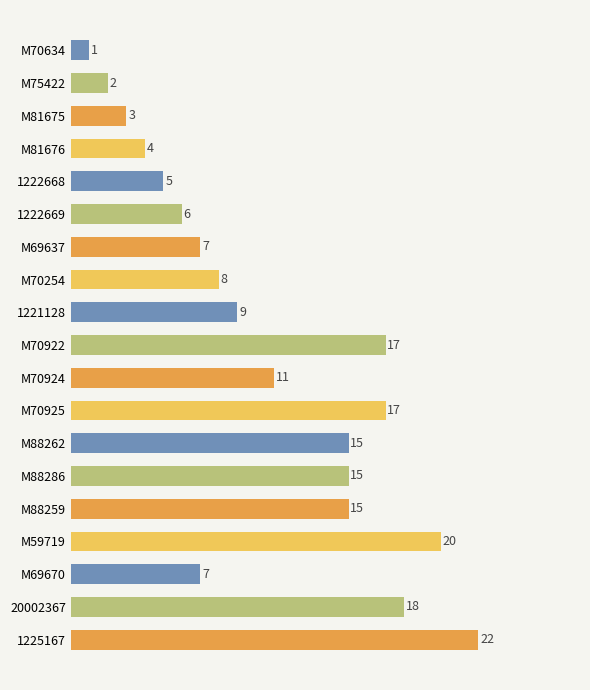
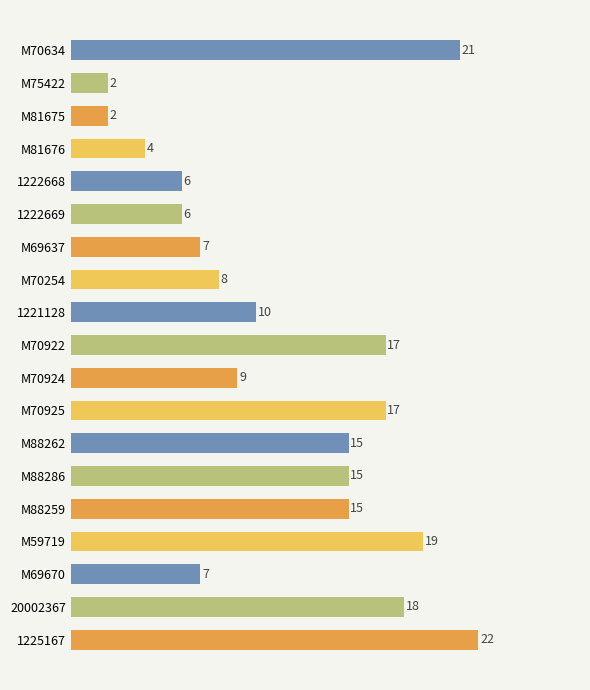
  {
-   "M70634": 1,
+   "M70634": 21,
    "M75422": 2,
-   "M81675": 3,
+   "M81675": 2,
    "M81676": 4,
-   "1222668": 5,
+   "1222668": 6,
    "1222669": 6,
    "M69637": 7,
    "M70254": 8,
-   "1221128": 9,
+   "1221128": 10,
    "M70922": 17,
-   "M70924": 11,
+   "M70924": 9,
    "M70925": 17,
    "M88262": 15,
    "M88286": 15,
    "M88259": 15,
-   "M59719": 20,
+   "M59719": 19,
    "M69670": 7,
    "20002367": 18,
    "1225167": 22
  }
